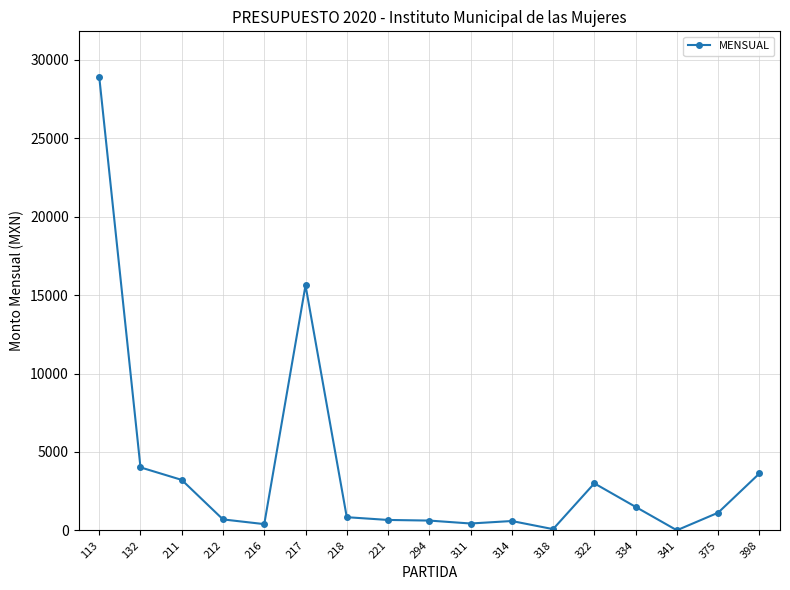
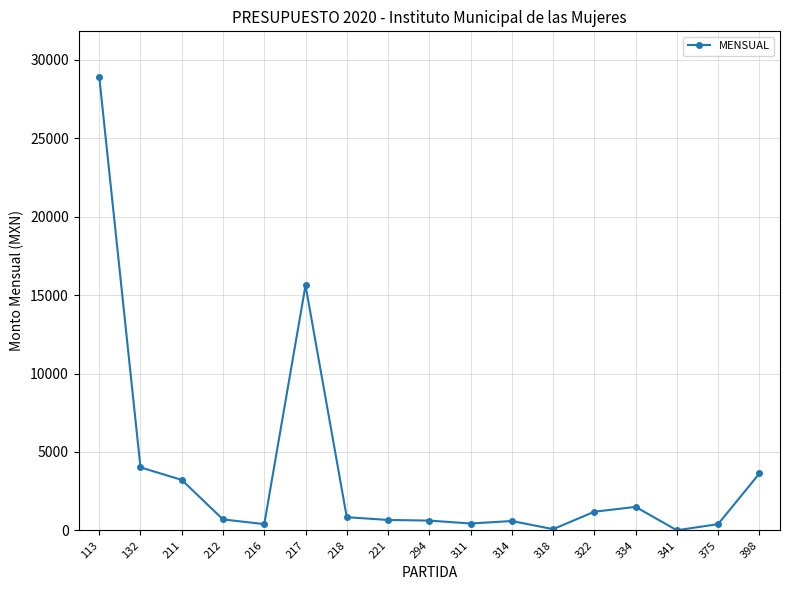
  {
    "113": 28900,
    "132": 4000,
    "211": 3200,
    "212": 700,
    "216": 400,
    "217": 15600,
    "218": 800,
    "221": 700,
    "294": 600,
    "311": 400,
    "314": 600,
    "318": 100,
-   "322": 3000,
+   "322": 1200,
    "334": 1500,
    "341": 0,
-   "375": 1100,
+   "375": 400,
    "398": 3600
  }
